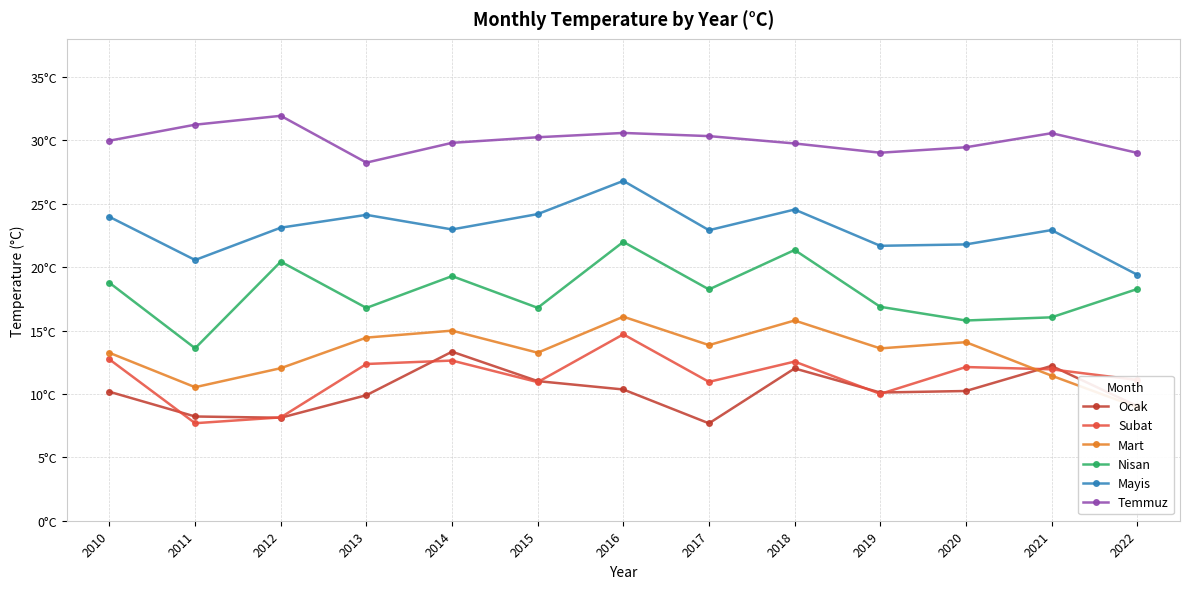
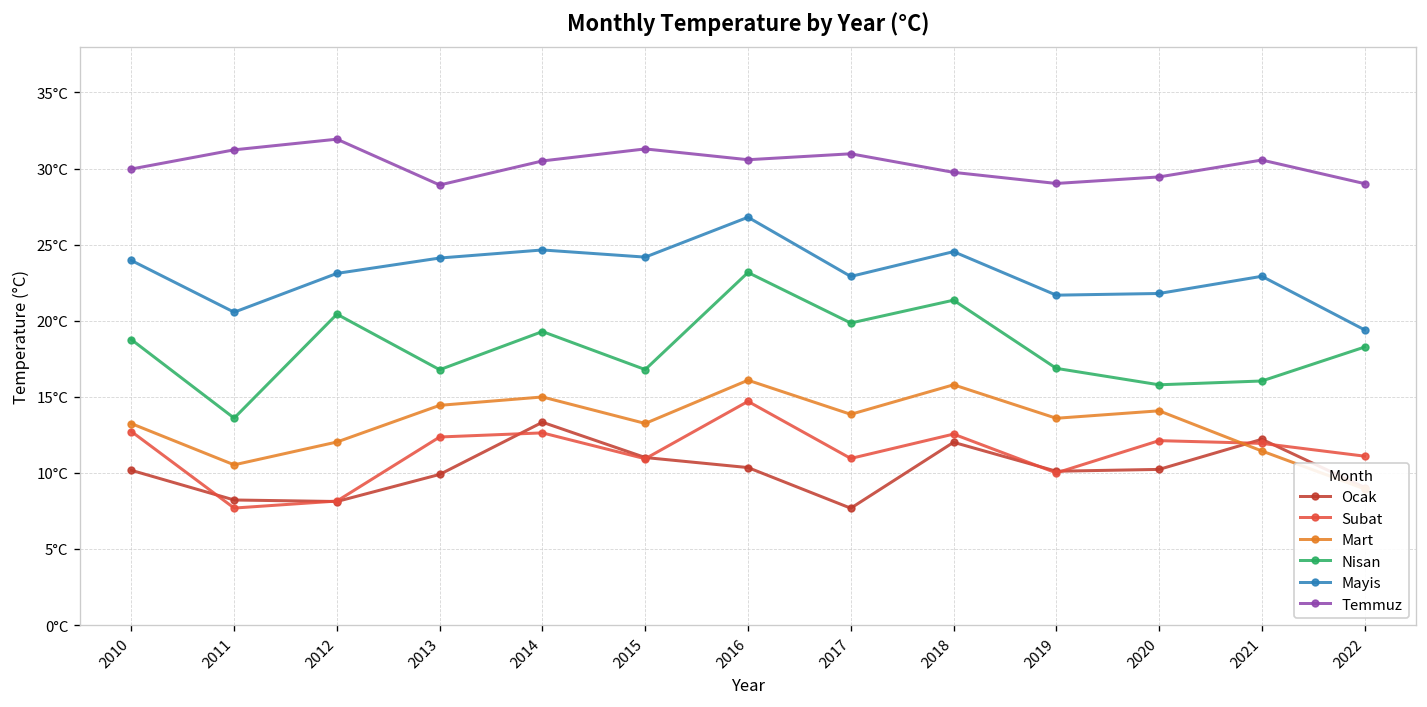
  {
    "Nisan": {
      "2010": "18.8°C",
      "2011": "13.6°C",
      "2012": "20.4°C",
      "2013": "16.8°C",
      "2014": "19.3°C",
      "2015": "16.8°C",
-     "2016": "22.0°C",
-     "2017": "18.2°C",
+     "2016": "23.2°C",
+     "2017": "19.9°C",
      "2018": "21.4°C",
      "2019": "16.9°C",
      "2020": "15.8°C",
      "2021": "16.0°C",
      "2022": "18.3°C"
    },
    "Mayis": {
      "2010": "24.0°C",
      "2011": "20.6°C",
      "2012": "23.1°C",
      "2013": "24.1°C",
-     "2014": "23.0°C",
+     "2014": "24.7°C",
      "2015": "24.2°C",
      "2016": "26.8°C",
      "2017": "22.9°C",
      "2018": "24.5°C",
      "2019": "21.7°C",
      "2020": "21.8°C",
      "2021": "22.9°C",
      "2022": "19.4°C"
    },
    "Temmuz": {
      "2010": "30.0°C",
      "2011": "31.2°C",
      "2012": "31.9°C",
-     "2013": "28.2°C",
-     "2014": "29.8°C",
-     "2015": "30.2°C",
+     "2013": "28.9°C",
+     "2014": "30.5°C",
+     "2015": "31.3°C",
      "2016": "30.6°C",
-     "2017": "30.3°C",
+     "2017": "31.0°C",
      "2018": "29.8°C",
      "2019": "29.0°C",
      "2020": "29.5°C",
      "2021": "30.6°C",
      "2022": "29.0°C"
    }
  }
